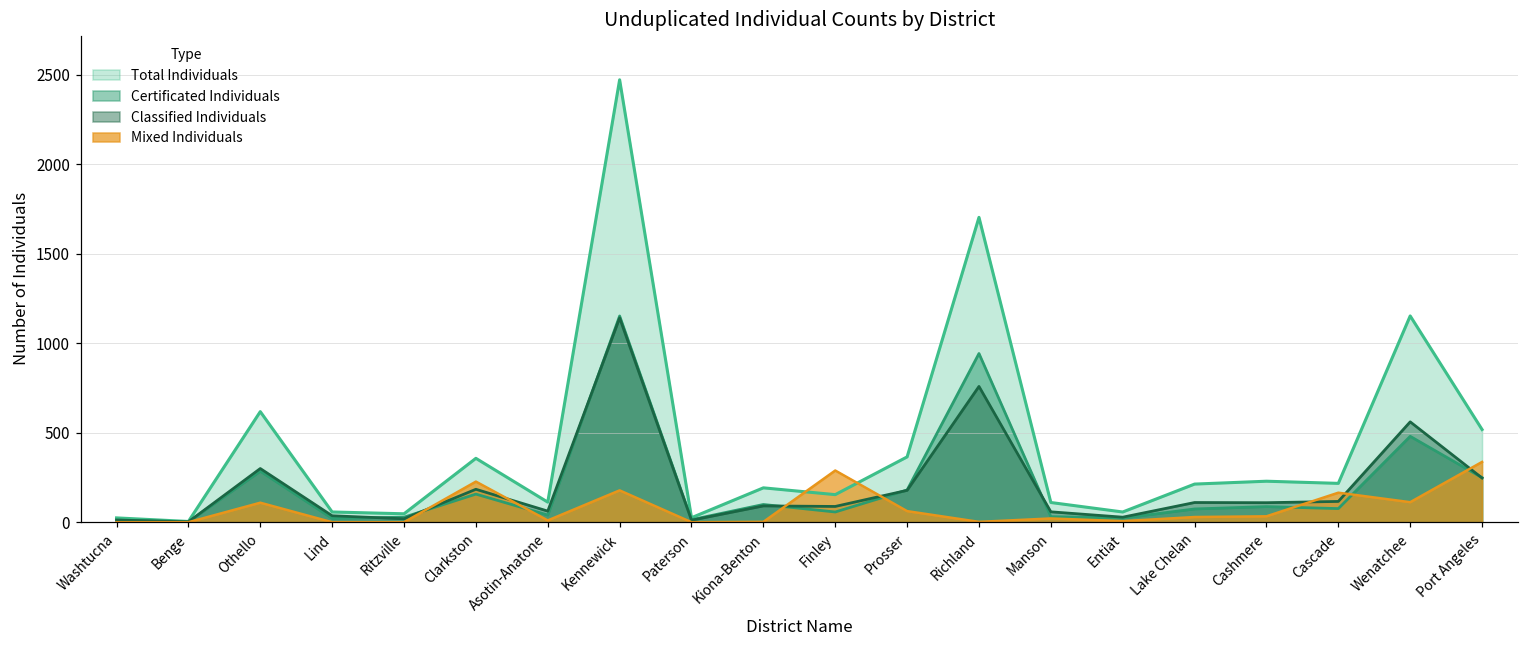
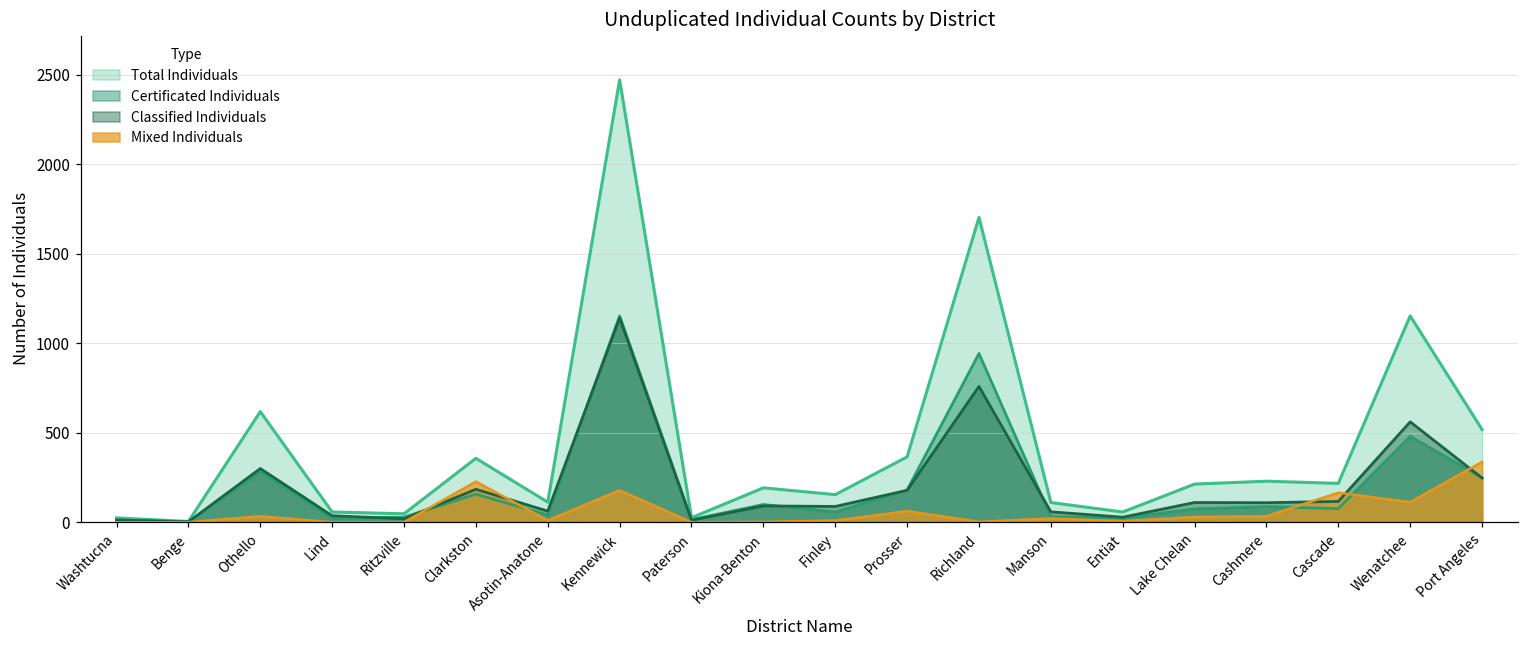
  {
    "Mixed Individuals": {
-     "Othello": 110,
+     "Othello": 30,
      "Lind": 0,
      "Ritzville": 0,
      "Clarkston": 230,
      "Asotin-Anatone": 10,
      "Kennewick": 180,
      "Kiona-Benton": 0,
-     "Finley": 290,
+     "Finley": 10,
      "Prosser": 60,
      "Richland": 0,
      "Entiat": 10,
      "Lake Chelan": 30,
      "Cashmere": 30,
      "Cascade": 170,
      "Wenatchee": 110,
      "Port Angeles": 340
    }
  }
